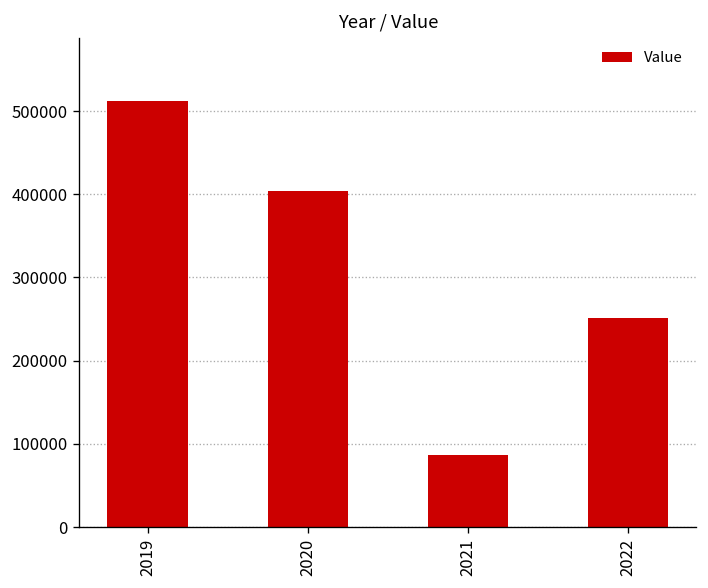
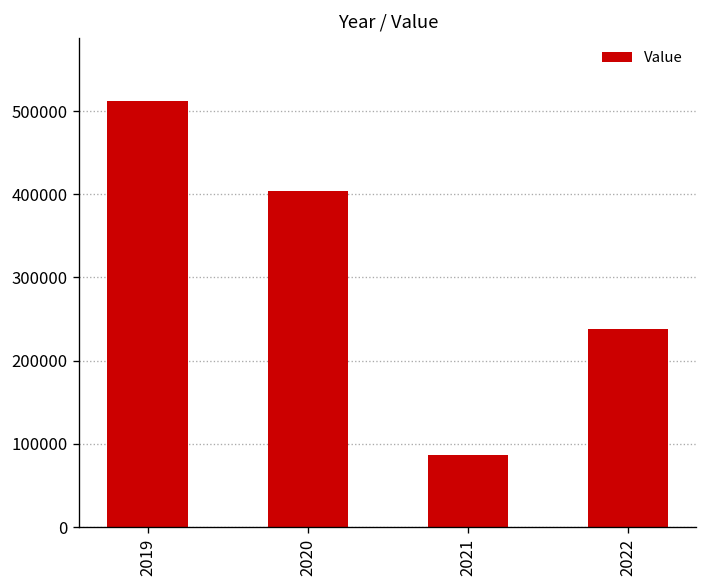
  {
    "2019": 510000,
    "2020": 400000,
    "2021": 90000,
-   "2022": 250000
+   "2022": 240000
  }
